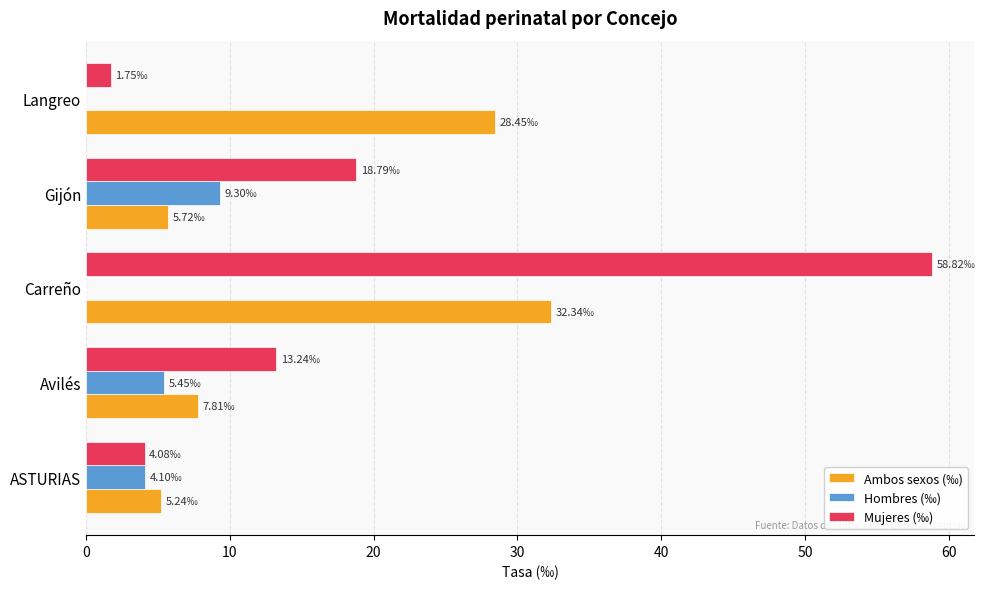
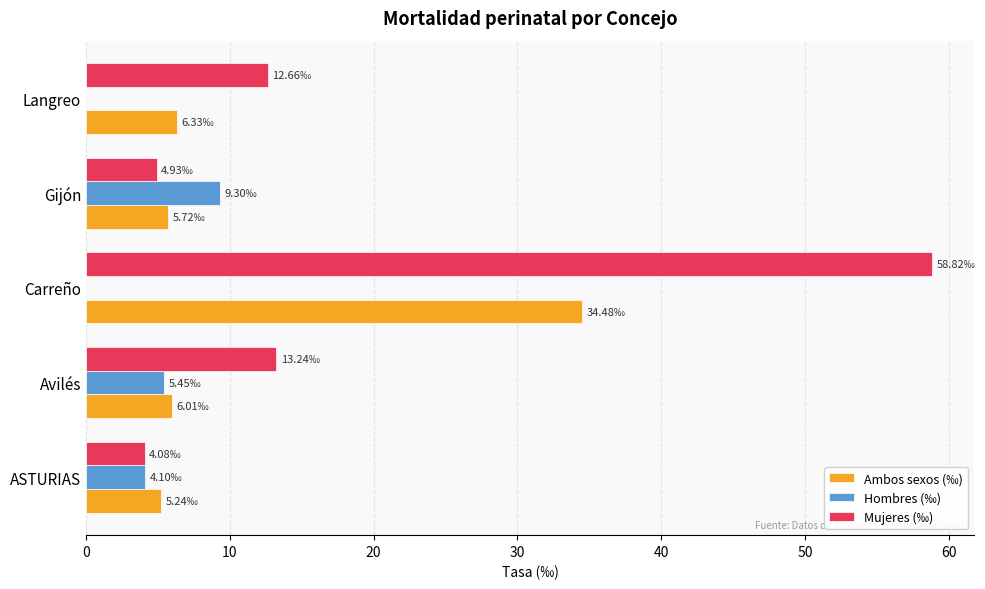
  {
    "Ambos sexos (‰)": {
-     "Langreo": "28.45‰",
+     "Langreo": "6.33‰",
      "Gijón": "5.72‰",
-     "Carreño": "32.34‰",
-     "Avilés": "7.81‰",
+     "Carreño": "34.48‰",
+     "Avilés": "6.01‰",
      "ASTURIAS": "5.24‰"
    },
    "Hombres (‰)": {
      "Gijón": "9.30‰",
      "Avilés": "5.45‰",
      "ASTURIAS": "4.10‰"
    },
    "Mujeres (‰)": {
-     "Langreo": "1.75‰",
-     "Gijón": "18.79‰",
+     "Langreo": "12.66‰",
+     "Gijón": "4.93‰",
      "Carreño": "58.82‰",
      "Avilés": "13.24‰",
      "ASTURIAS": "4.08‰"
    }
  }
